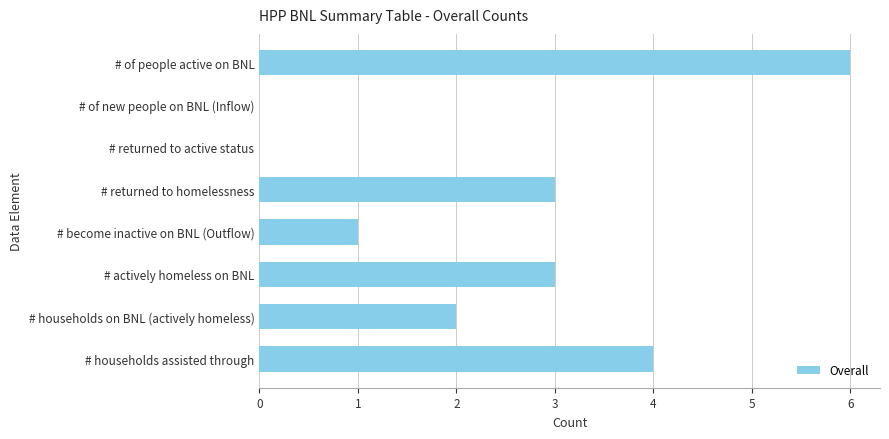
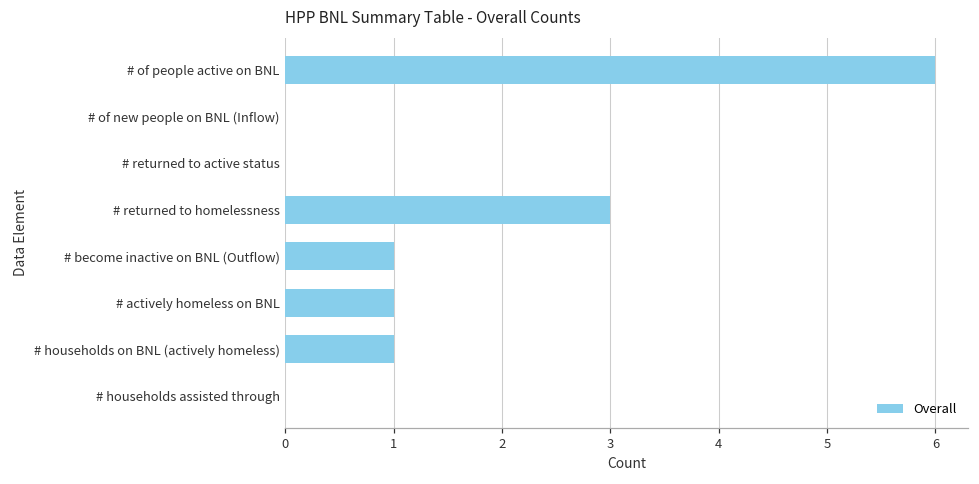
  {
    "# of people active on BNL": 6,
    "# of new people on BNL (Inflow)": 0,
    "# returned to active status": 0,
    "# returned to homelessness": 3,
    "# become inactive on BNL (Outflow)": 1,
-   "# actively homeless on BNL": 3,
-   "# households on BNL (actively homeless)": 2,
-   "# households assisted through": 4
+   "# actively homeless on BNL": 1,
+   "# households on BNL (actively homeless)": 1,
+   "# households assisted through": 0
  }
